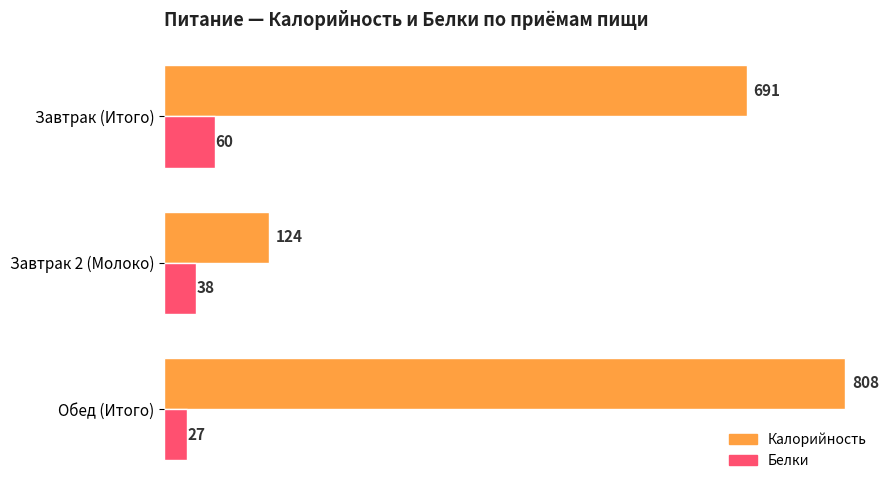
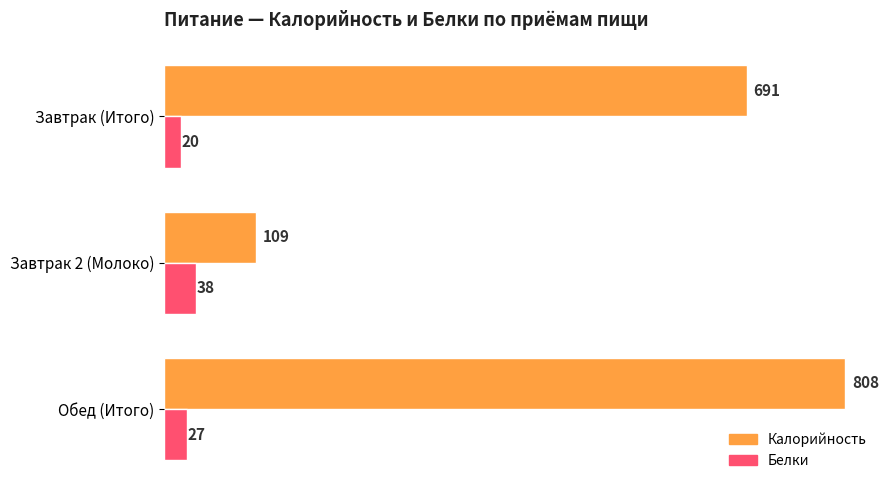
  {
    "Калорийность": {
      "Завтрак (Итого)": 691,
-     "Завтрак 2 (Молоко)": 124,
+     "Завтрак 2 (Молоко)": 109,
      "Обед (Итого)": 808
    },
    "Белки": {
-     "Завтрак (Итого)": 60,
+     "Завтрак (Итого)": 20,
      "Завтрак 2 (Молоко)": 38,
      "Обед (Итого)": 27
    }
  }
